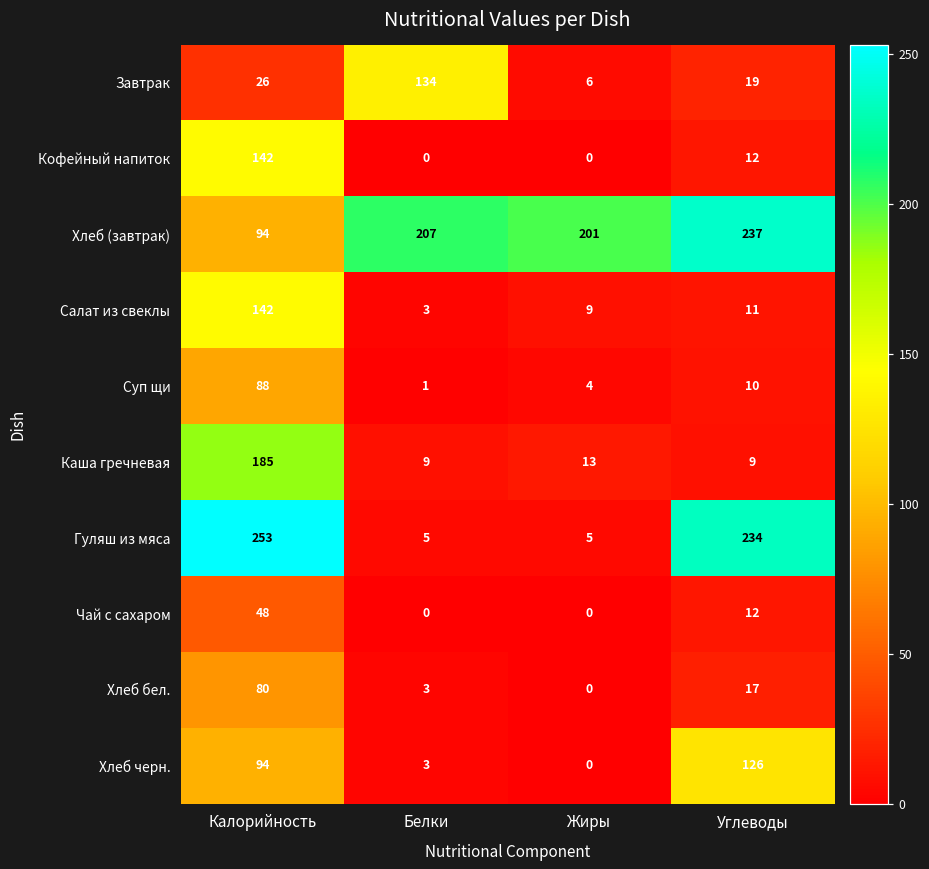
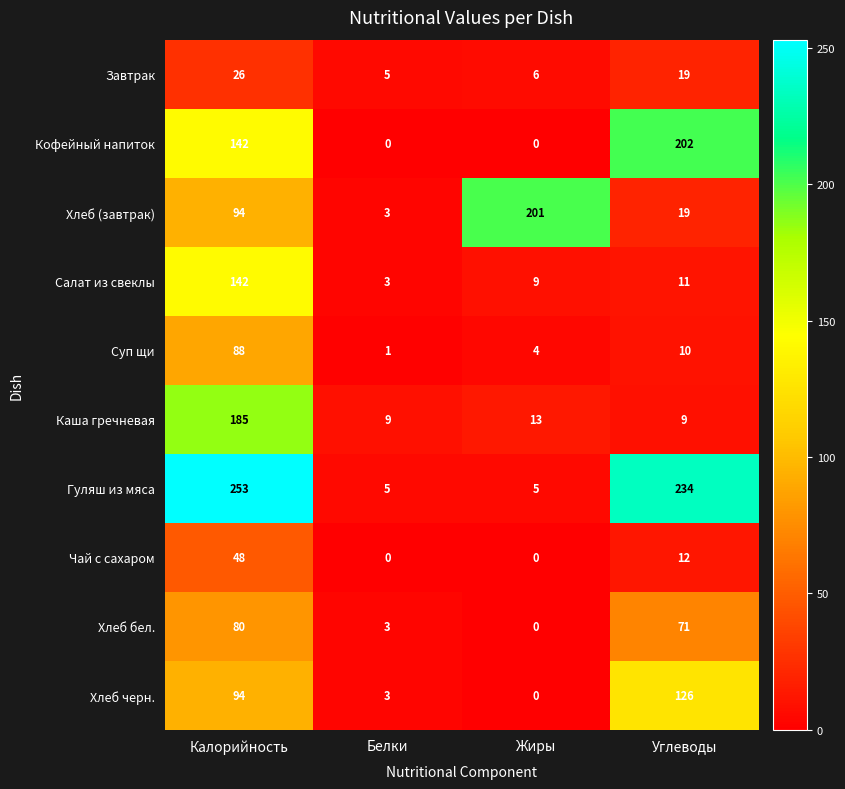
  {
    "Завтрак": {
      "Калорийность": 26,
-     "Белки": 134,
+     "Белки": 5,
      "Жиры": 6,
      "Углеводы": 19
    },
    "Кофейный напиток": {
      "Калорийность": 142,
      "Белки": 0,
      "Жиры": 0,
-     "Углеводы": 12
+     "Углеводы": 202
    },
    "Хлеб (завтрак)": {
      "Калорийность": 94,
-     "Белки": 207,
+     "Белки": 3,
      "Жиры": 201,
-     "Углеводы": 237
+     "Углеводы": 19
    },
    "Салат из свеклы": {
      "Калорийность": 142,
      "Белки": 3,
      "Жиры": 9,
      "Углеводы": 11
    },
    "Суп щи": {
      "Калорийность": 88,
      "Белки": 1,
      "Жиры": 4,
      "Углеводы": 10
    },
    "Каша гречневая": {
      "Калорийность": 185,
      "Белки": 9,
      "Жиры": 13,
      "Углеводы": 9
    },
    "Гуляш из мяса": {
      "Калорийность": 253,
      "Белки": 5,
      "Жиры": 5,
      "Углеводы": 234
    },
    "Чай с сахаром": {
      "Калорийность": 48,
      "Белки": 0,
      "Жиры": 0,
      "Углеводы": 12
    },
    "Хлеб бел.": {
      "Калорийность": 80,
      "Белки": 3,
      "Жиры": 0,
-     "Углеводы": 17
+     "Углеводы": 71
    },
    "Хлеб черн.": {
      "Калорийность": 94,
      "Белки": 3,
      "Жиры": 0,
      "Углеводы": 126
    }
  }
